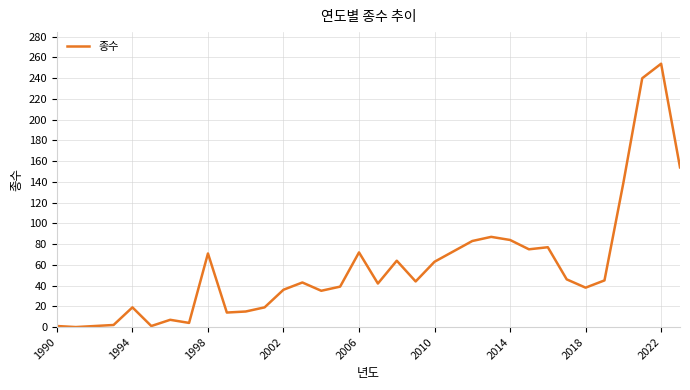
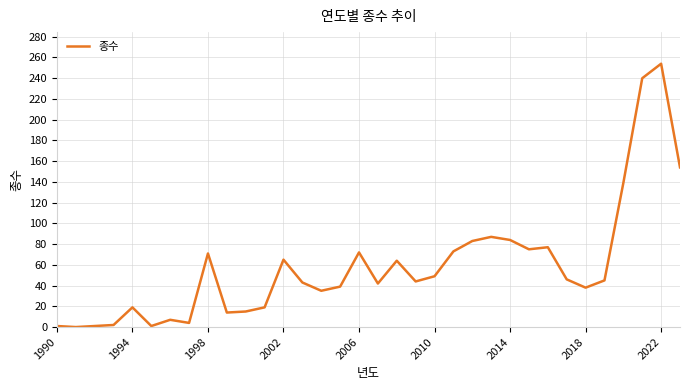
  {
    "1990": 1,
    "1994": 19,
    "1998": 71,
-   "2002": 36,
+   "2002": 65,
    "2006": 72,
-   "2010": 63,
+   "2010": 49,
    "2014": 84,
    "2018": 38,
    "2022": 254
  }
